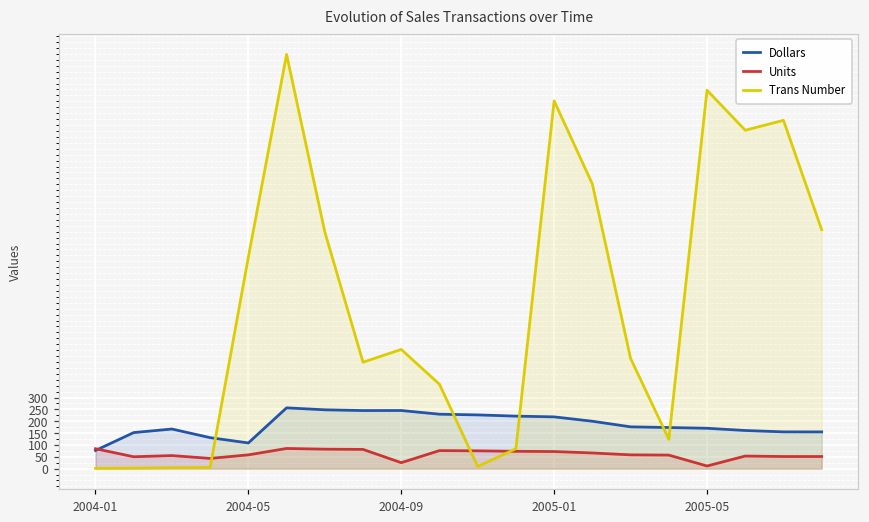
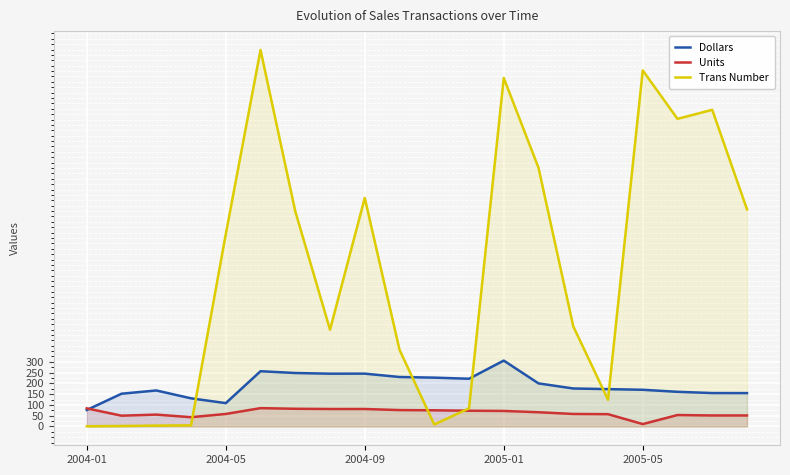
  {
    "Dollars": {
      "2004-05": 110,
      "2004-09": 250,
-     "2005-01": 220,
+     "2005-01": 310,
      "2005-05": 170
    },
    "Units": {
      "2004-05": 60,
-     "2004-09": 30,
+     "2004-09": 80,
      "2005-01": 70,
      "2005-05": 10
    },
    "Trans Number": {
      "2004-01": 0,
      "2004-05": 890,
-     "2004-09": 500,
-     "2005-01": 1550,
-     "2005-05": 1600
+     "2004-09": 1060,
+     "2005-01": 1620,
+     "2005-05": 1650
    }
  }
